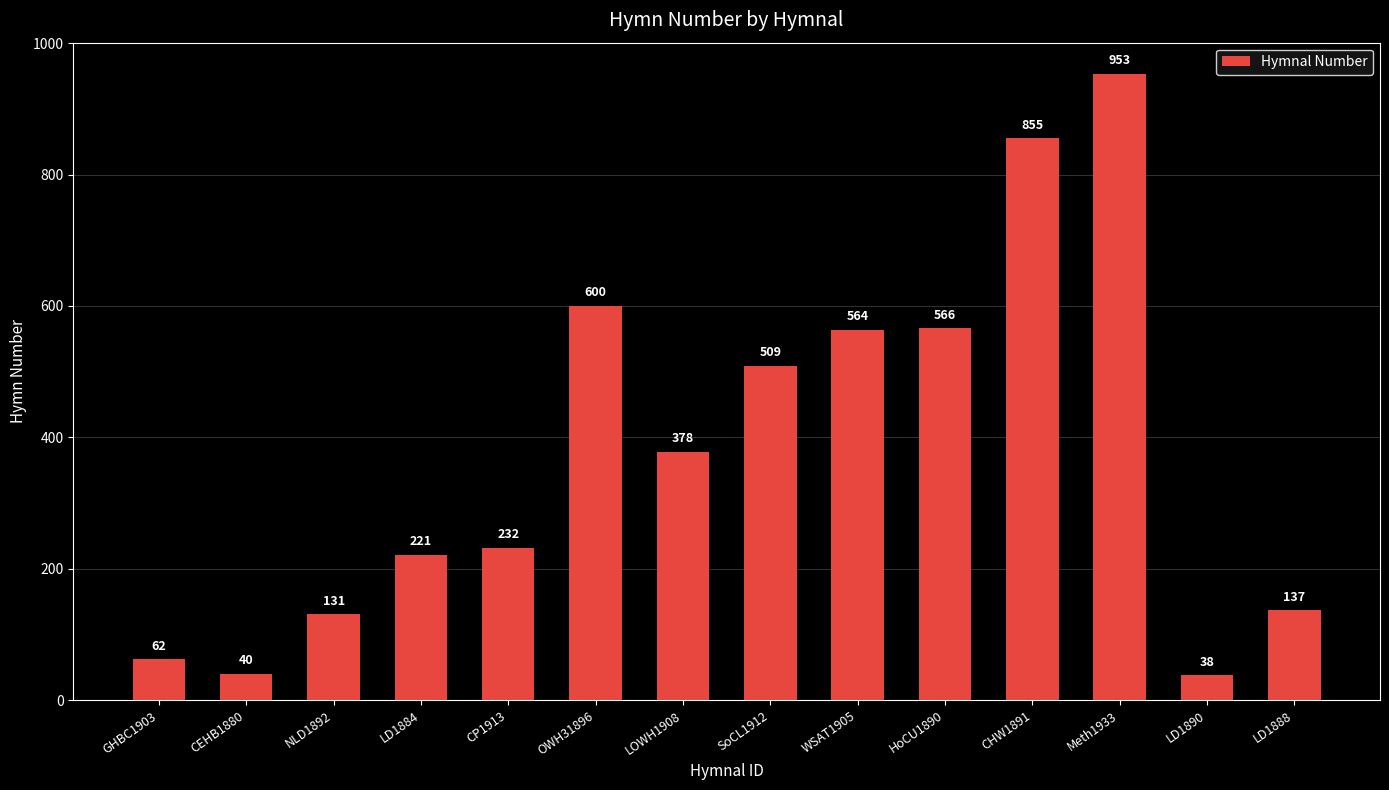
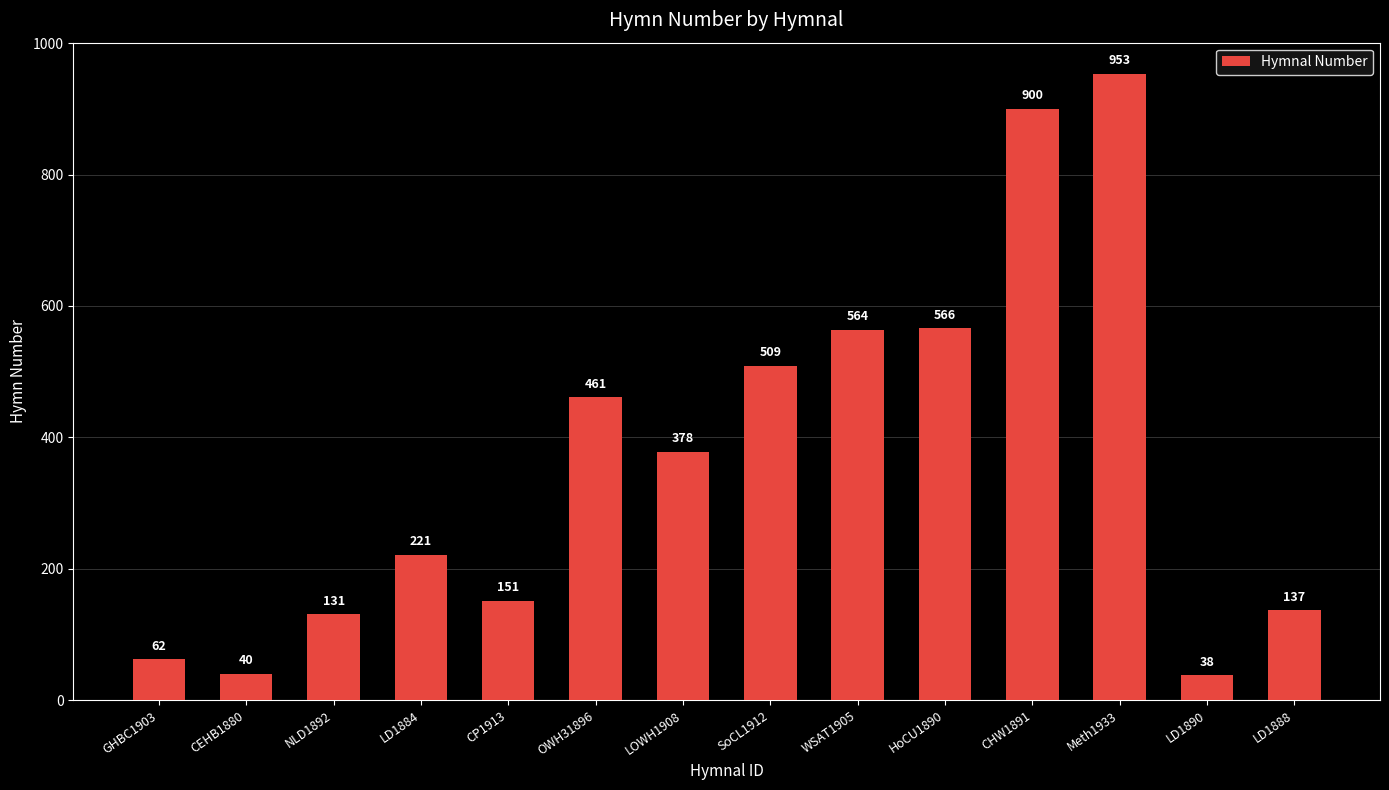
  {
    "GHBC1903": 62,
    "CEHB1880": 40,
    "NLD1892": 131,
    "LD1884": 221,
-   "CP1913": 232,
-   "OWH31896": 600,
+   "CP1913": 151,
+   "OWH31896": 461,
    "LOWH1908": 378,
    "SoCL1912": 509,
    "WSAT1905": 564,
    "HoCU1890": 566,
-   "CHW1891": 855,
+   "CHW1891": 900,
    "Meth1933": 953,
    "LD1890": 38,
    "LD1888": 137
  }
